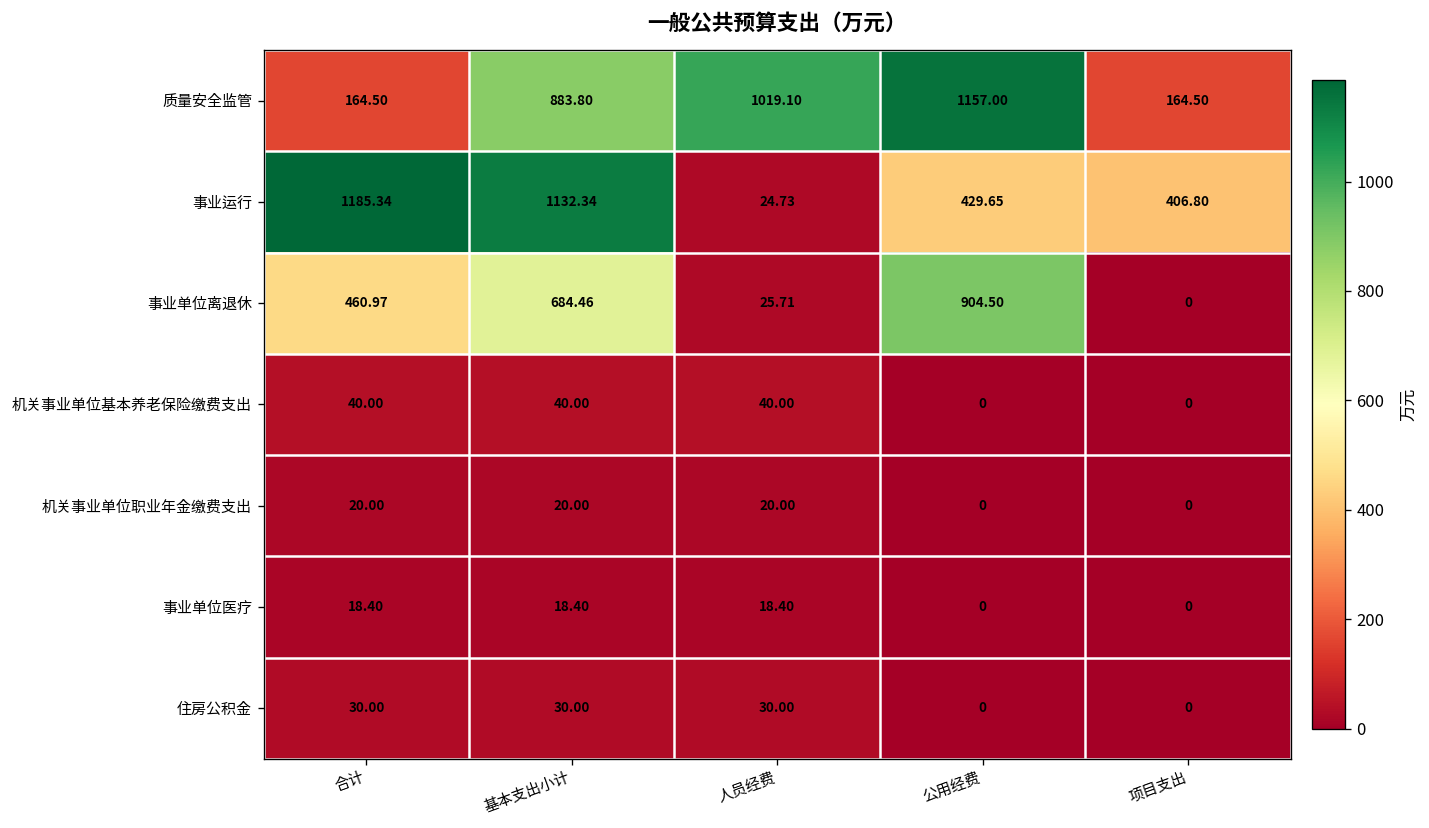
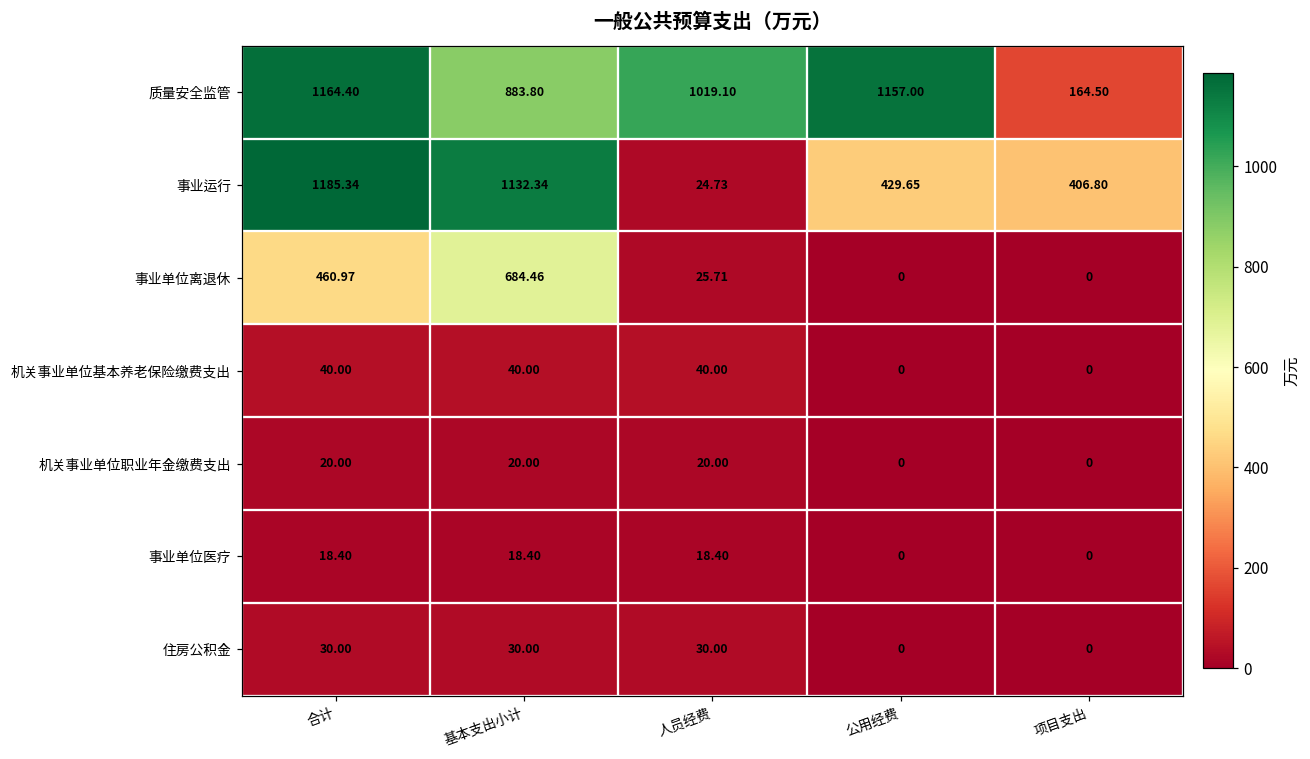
  {
    "质量安全监管": {
-     "合计": 164.50,
+     "合计": 1164.40,
      "基本支出小计": 883.80,
      "人员经费": 1019.10,
      "公用经费": 1157.00,
      "项目支出": 164.50
    },
    "事业运行": {
      "合计": 1185.34,
      "基本支出小计": 1132.34,
      "人员经费": 24.73,
      "公用经费": 429.65,
      "项目支出": 406.80
    },
    "事业单位离退休": {
      "合计": 460.97,
      "基本支出小计": 684.46,
      "人员经费": 25.71,
-     "公用经费": 904.50,
+     "公用经费": 0,
      "项目支出": 0
    },
    "机关事业单位基本养老保险缴费支出": {
      "合计": 40.00,
      "基本支出小计": 40.00,
      "人员经费": 40.00,
      "公用经费": 0,
      "项目支出": 0
    },
    "机关事业单位职业年金缴费支出": {
      "合计": 20.00,
      "基本支出小计": 20.00,
      "人员经费": 20.00,
      "公用经费": 0,
      "项目支出": 0
    },
    "事业单位医疗": {
      "合计": 18.40,
      "基本支出小计": 18.40,
      "人员经费": 18.40,
      "公用经费": 0,
      "项目支出": 0
    },
    "住房公积金": {
      "合计": 30.00,
      "基本支出小计": 30.00,
      "人员经费": 30.00,
      "公用经费": 0,
      "项目支出": 0
    }
  }
